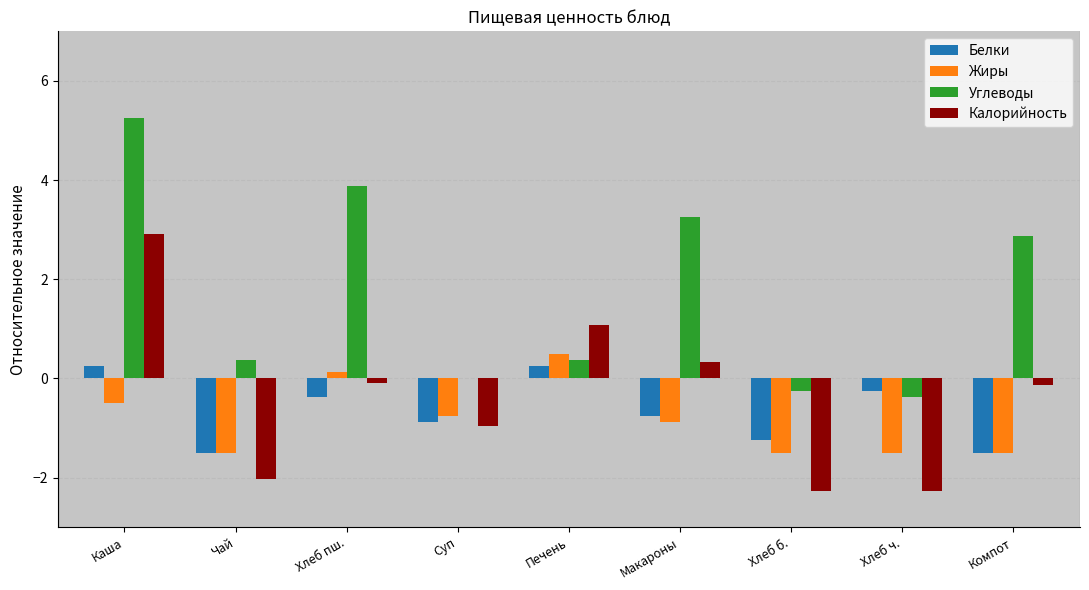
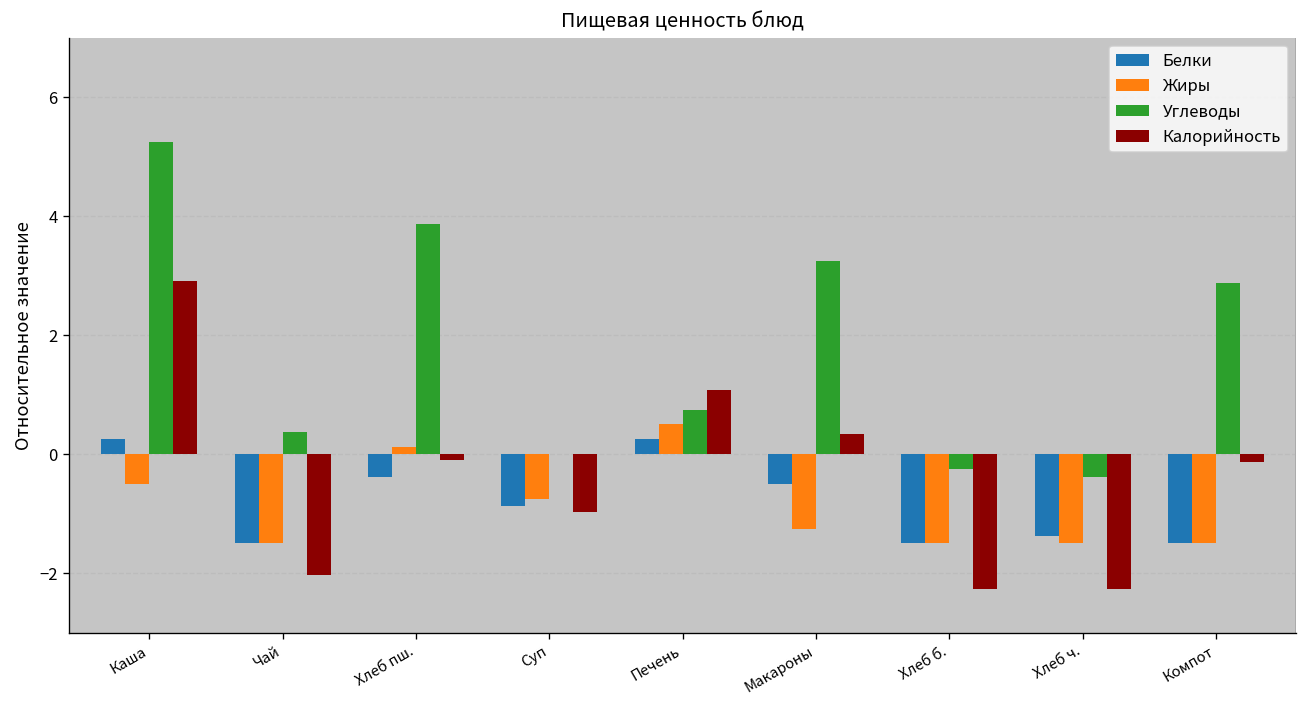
  {
    "Белки": {
      "Каша": 0.3,
      "Чай": -1.5,
      "Хлеб пш.": -0.4,
      "Суп": -0.9,
      "Печень": 0.3,
-     "Макароны": -0.8,
-     "Хлеб б.": -1.3,
-     "Хлеб ч.": -0.3,
+     "Макароны": -0.5,
+     "Хлеб б.": -1.5,
+     "Хлеб ч.": -1.4,
      "Компот": -1.5
    },
    "Жиры": {
      "Каша": -0.5,
      "Чай": -1.5,
      "Хлеб пш.": 0.1,
      "Суп": -0.8,
      "Печень": 0.5,
-     "Макароны": -0.9,
+     "Макароны": -1.3,
      "Хлеб б.": -1.5,
      "Хлеб ч.": -1.5,
      "Компот": -1.5
    },
    "Углеводы": {
      "Каша": 5.3,
      "Чай": 0.4,
      "Хлеб пш.": 3.9,
      "Суп": 0.0,
-     "Печень": 0.4,
+     "Печень": 0.8,
      "Макароны": 3.3,
      "Хлеб б.": -0.3,
      "Хлеб ч.": -0.4,
      "Компот": 2.9
    },
    "Калорийность": {
      "Каша": 2.9,
      "Чай": -2.0,
      "Хлеб пш.": -0.1,
      "Суп": -1.0,
      "Печень": 1.1,
      "Макароны": 0.3,
      "Хлеб б.": -2.3,
      "Хлеб ч.": -2.3,
      "Компот": -0.1
    }
  }
